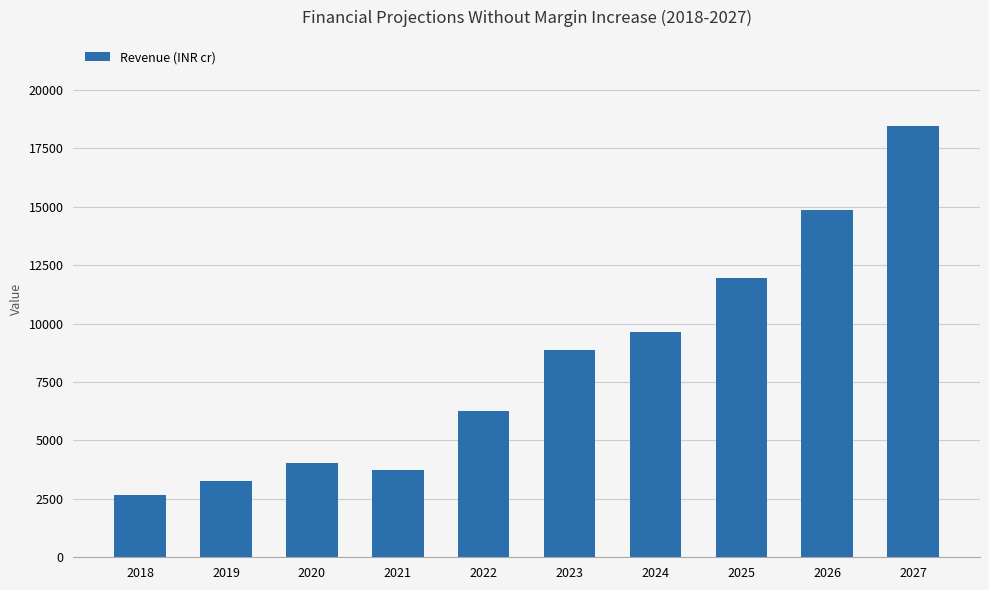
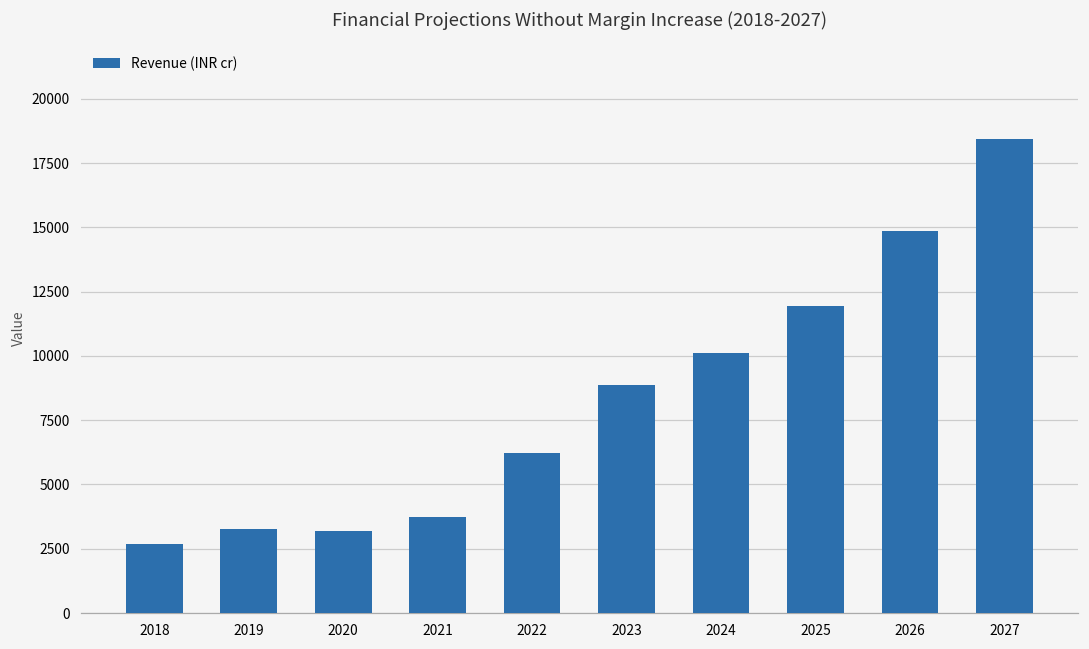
  {
    "2018": 2700,
    "2019": 3300,
-   "2020": 4000,
+   "2020": 3200,
    "2021": 3700,
    "2022": 6200,
    "2023": 8900,
-   "2024": 9600,
+   "2024": 10100,
    "2025": 12000,
    "2026": 14900,
    "2027": 18400
  }
